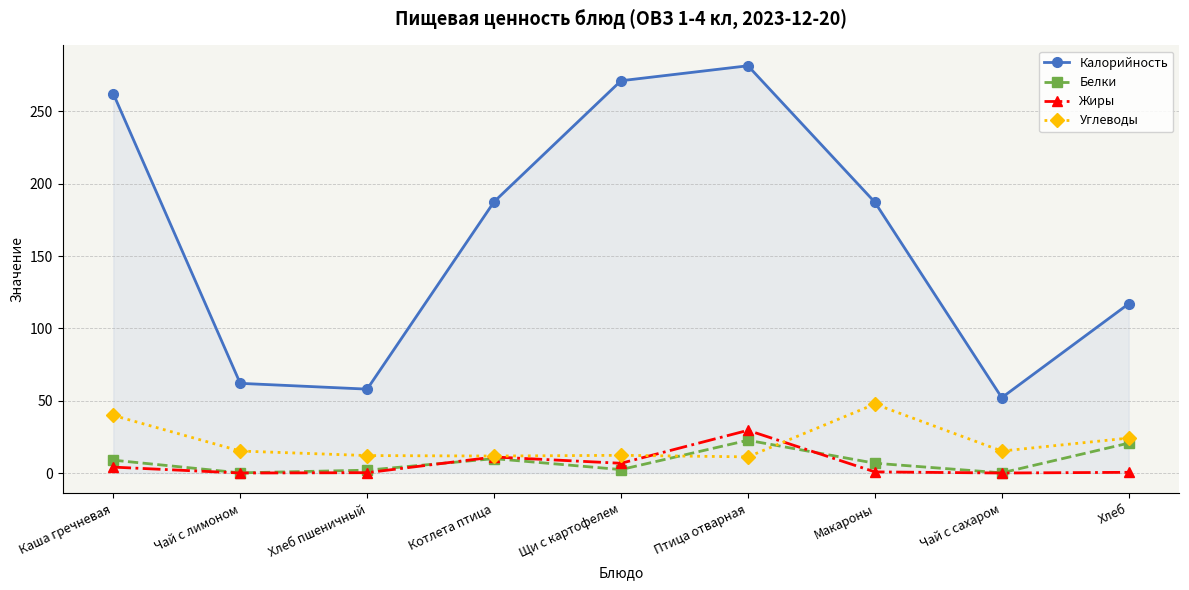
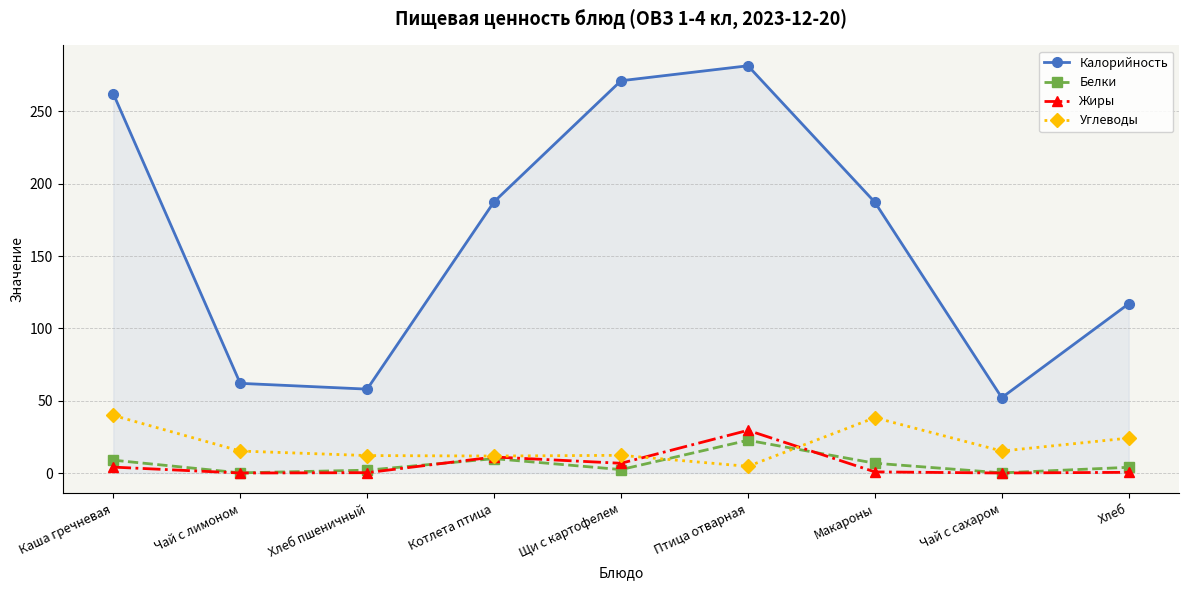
  {
    "Калорийность": {
      "Каша гречневая": 262,
      "Чай с лимоном": 62,
      "Хлеб пшеничный": 58,
      "Котлета птица": 188,
      "Щи с картофелем": 271,
      "Птица отварная": 282,
      "Макароны": 187,
      "Чай с сахаром": 52,
      "Хлеб": 117
    },
    "Белки": {
      "Каша гречневая": 9,
      "Щи с картофелем": 2,
      "Птица отварная": 23,
      "Макароны": 7,
-     "Хлеб": 21
+     "Хлеб": 4
    },
    "Жиры": {
      "Каша гречневая": 4,
      "Щи с картофелем": 7,
      "Птица отварная": 30,
      "Макароны": 1,
      "Хлеб": 1
    },
    "Углеводы": {
      "Каша гречневая": 40,
      "Чай с лимоном": 15,
      "Хлеб пшеничный": 12,
      "Щи с картофелем": 12,
-     "Птица отварная": 11,
-     "Макароны": 48,
+     "Птица отварная": 5,
+     "Макароны": 38,
      "Чай с сахаром": 15,
      "Хлеб": 24
    }
  }
